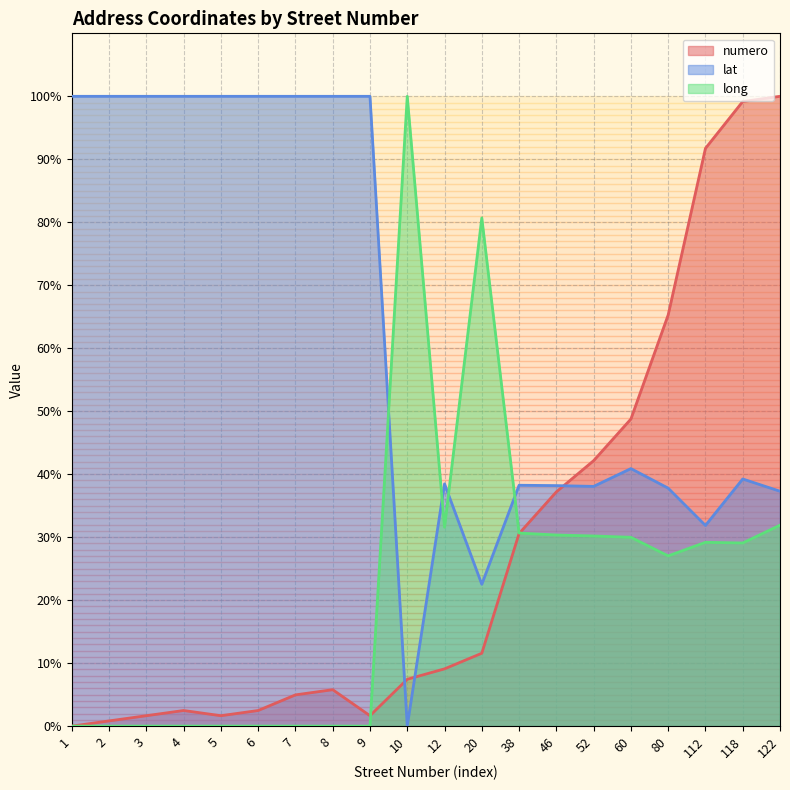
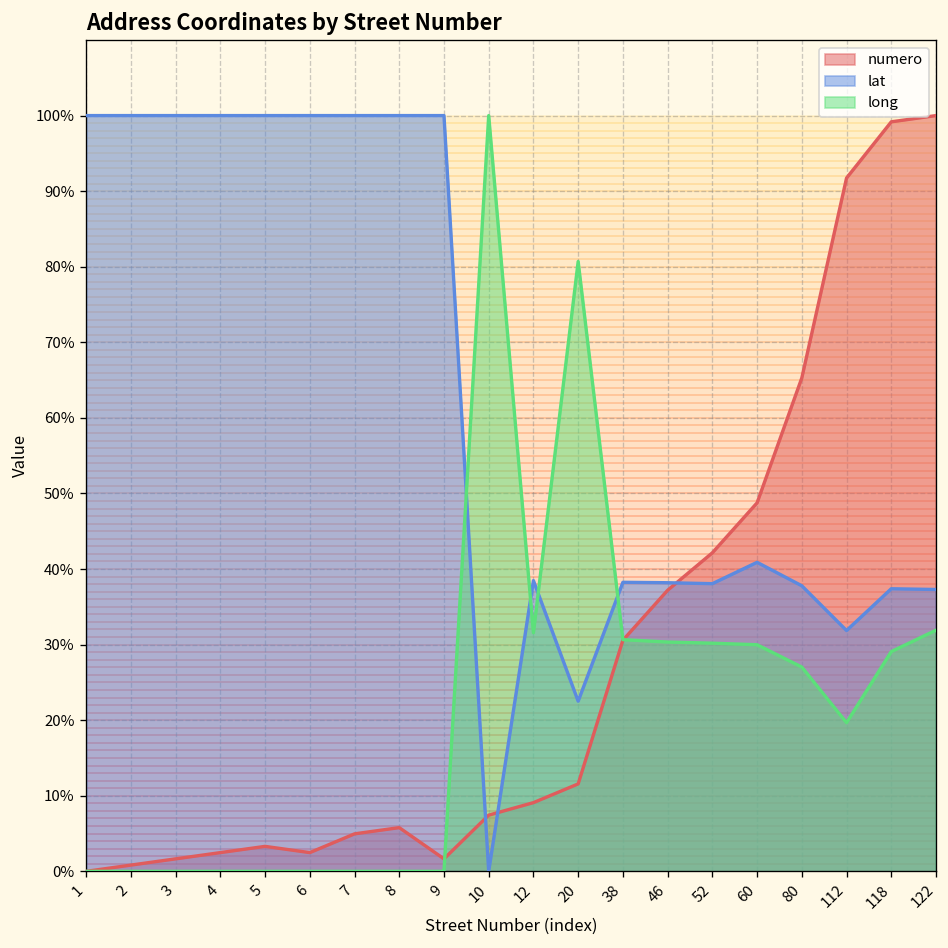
  {
    "numero": {
      "2": "1%",
      "3": "2%",
      "4": "2%",
-     "5": "2%",
+     "5": "3%",
      "6": "2%",
      "7": "5%",
      "8": "6%",
      "9": "2%",
      "10": "7%",
      "12": "9%",
      "20": "12%",
      "46": "37%",
      "52": "42%",
      "60": "49%",
      "80": "65%",
      "112": "92%",
      "118": "99%",
      "122": "100%"
    },
    "lat": {
      "1": "100%",
      "2": "100%",
      "3": "100%",
      "4": "100%",
      "5": "100%",
      "6": "100%",
      "7": "100%",
      "8": "100%",
      "9": "100%",
      "10": "0%",
      "12": "38%",
      "20": "23%",
      "38": "38%",
      "46": "38%",
      "52": "38%",
      "60": "41%",
      "80": "38%",
      "112": "32%",
-     "118": "39%",
+     "118": "37%",
      "122": "37%"
    },
    "long": {
      "2": "0%",
      "3": "0%",
      "4": "0%",
      "5": "0%",
      "6": "0%",
      "7": "0%",
      "8": "0%",
      "9": "0%",
      "10": "100%",
      "12": "32%",
      "20": "81%",
      "46": "30%",
      "52": "30%",
      "60": "30%",
      "80": "27%",
-     "112": "29%",
+     "112": "20%",
      "118": "29%",
      "122": "32%"
    }
  }
